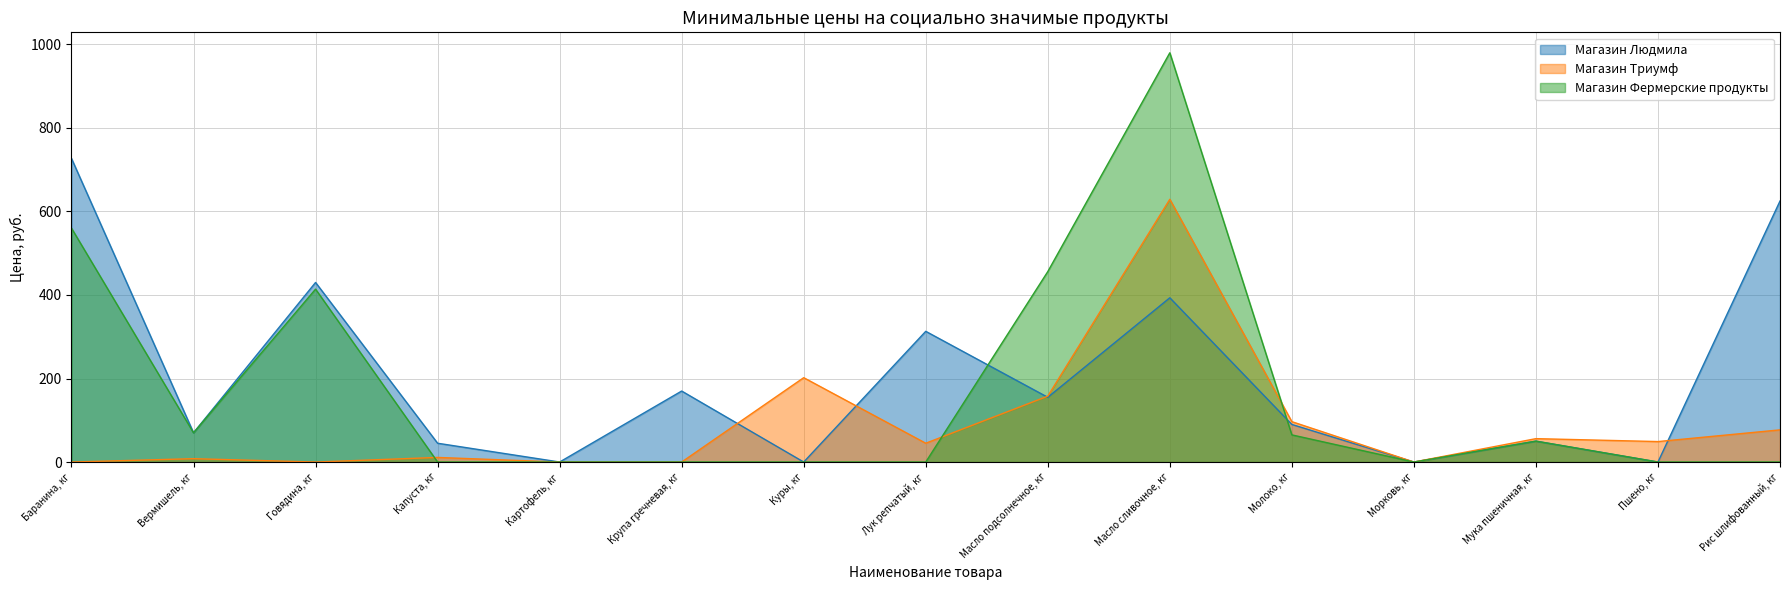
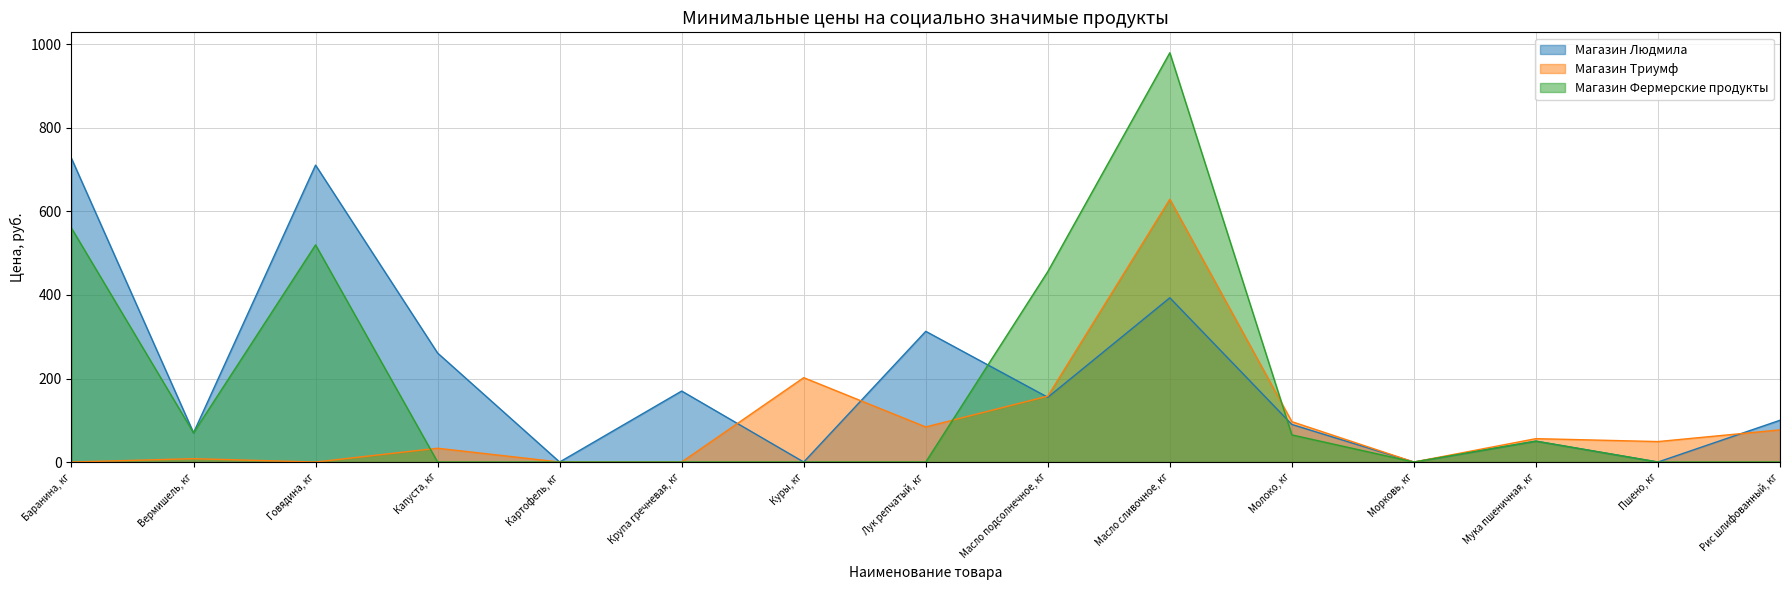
  {
    "Магазин Людмила": {
      "Баранина, кг": 730,
-     "Говядина, кг": 430,
-     "Капуста, кг": 50,
+     "Говядина, кг": 710,
+     "Капуста, кг": 260,
      "Крупа гречневая, кг": 170,
      "Лук репчатый, кг": 310,
      "Масло сливочное, кг": 390,
      "Молоко, кг": 90,
-     "Рис шлифованный, кг": 630
+     "Рис шлифованный, кг": 100
    },
    "Магазин Триумф": {
      "Баранина, кг": 0,
      "Вермишель, кг": 10,
      "Говядина, кг": 0,
-     "Капуста, кг": 10,
+     "Капуста, кг": 30,
      "Куры, кг": 200,
-     "Лук репчатый, кг": 50,
+     "Лук репчатый, кг": 80,
      "Масло сливочное, кг": 630,
      "Молоко, кг": 100,
      "Пшено, кг": 50,
      "Рис шлифованный, кг": 80
    },
    "Магазин Фермерские продукты": {
      "Баранина, кг": 560,
-     "Говядина, кг": 410,
+     "Говядина, кг": 520,
      "Капуста, кг": 0,
      "Лук репчатый, кг": 0,
      "Масло подсолнечное, кг": 460,
      "Масло сливочное, кг": 980,
      "Молоко, кг": 70,
      "Рис шлифованный, кг": 0
    }
  }
